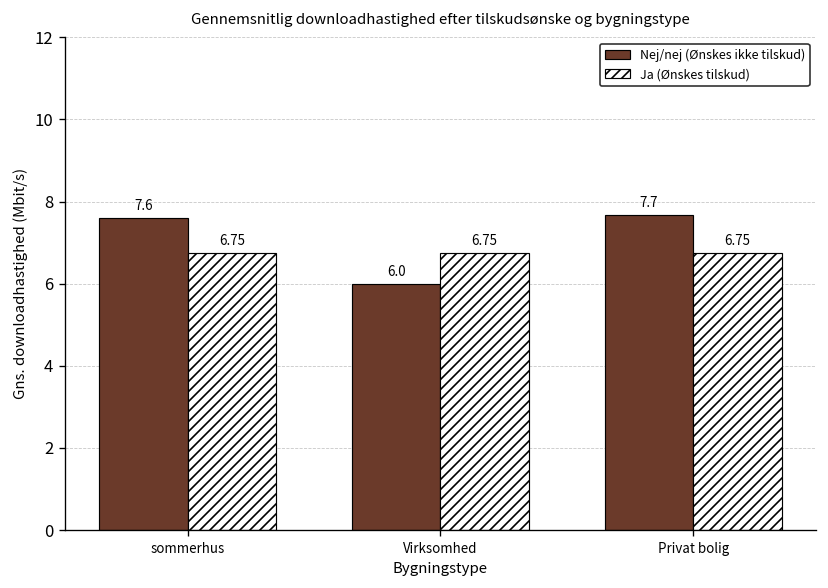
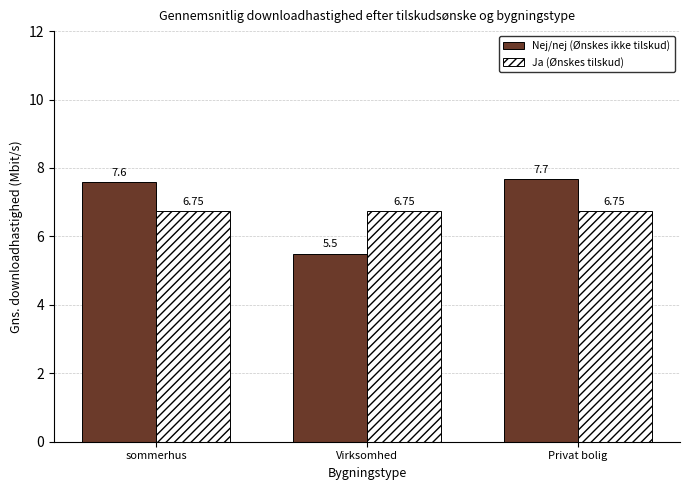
  {
    "Nej/nej (Ønskes ikke tilskud)": {
      "sommerhus": 7.6,
-     "Virksomhed": 6.0,
+     "Virksomhed": 5.5,
      "Privat bolig": 7.7
    },
    "Ja (Ønskes tilskud)": {
      "sommerhus": 6.75,
      "Virksomhed": 6.75,
      "Privat bolig": 6.75
    }
  }
